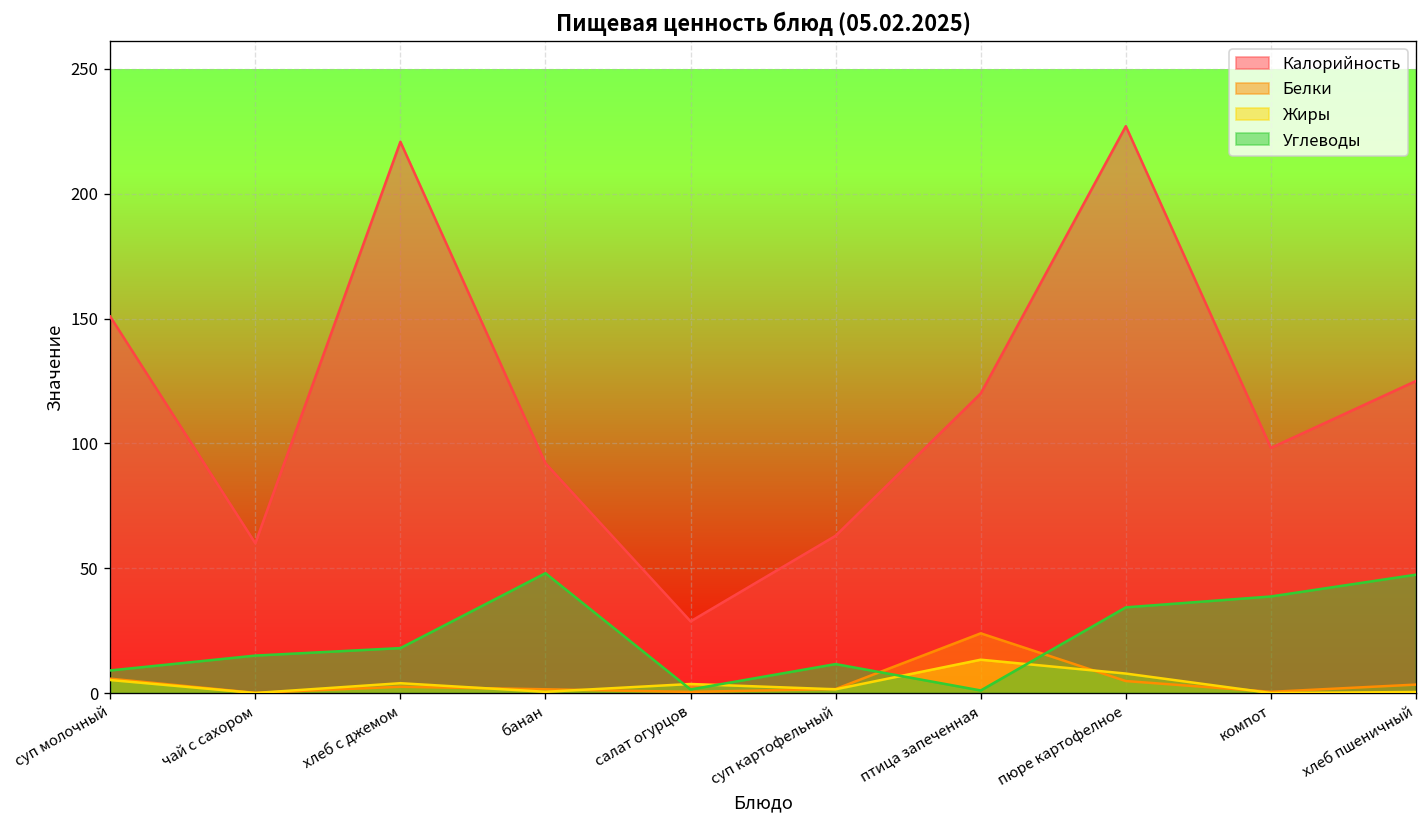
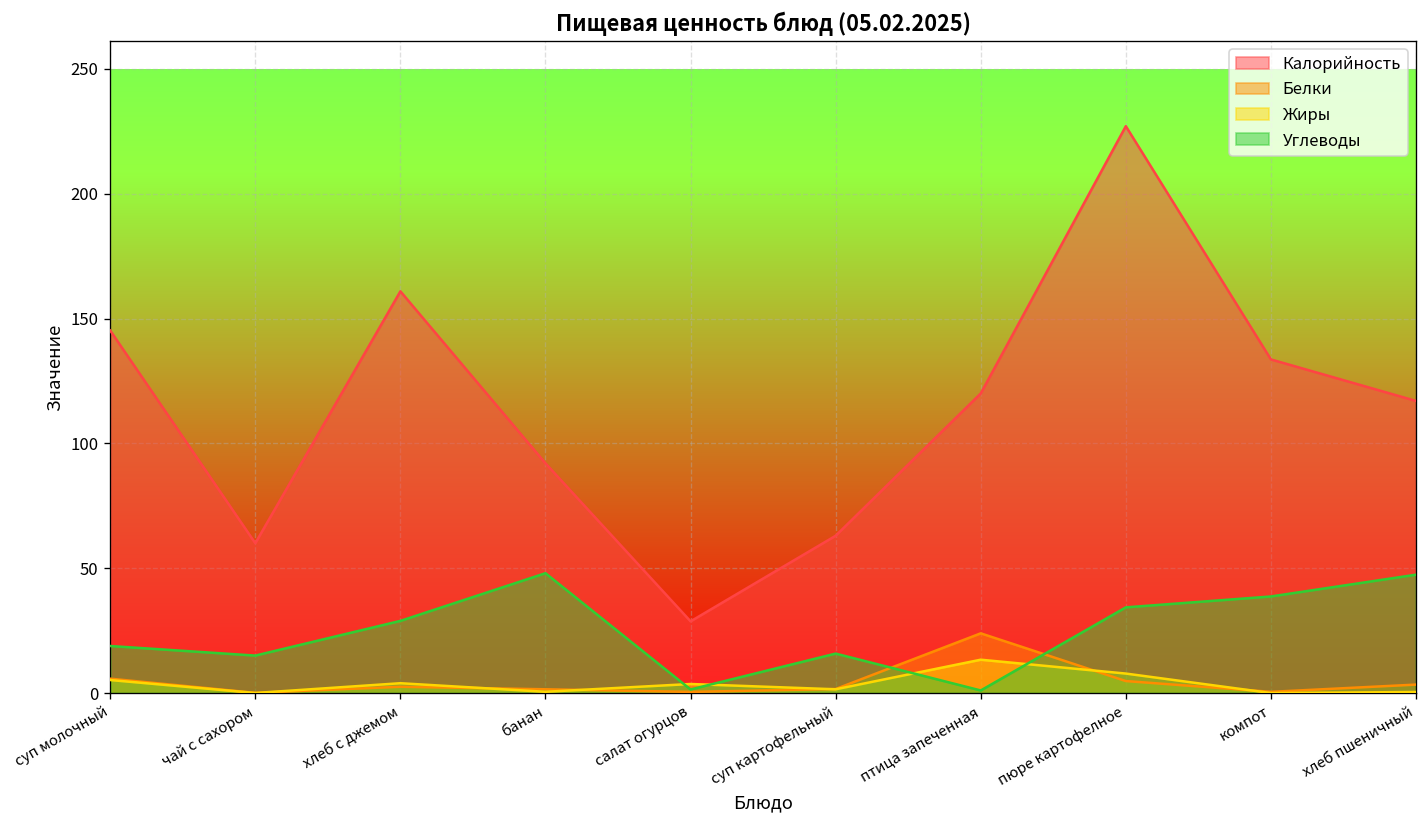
  {
    "Калорийность": {
-     "суп молочный": 151,
+     "суп молочный": 145,
      "чай с сахором": 60,
-     "хлеб с джемом": 221,
+     "хлеб с джемом": 161,
      "банан": 92,
      "салат огурцов": 29,
      "суп картофельный": 63,
      "птица запеченная": 120,
      "пюре картофелное": 227,
-     "компот": 98,
-     "хлеб пшеничный": 125
+     "компот": 134,
+     "хлеб пшеничный": 117
    },
    "Углеводы": {
-     "суп молочный": 9,
+     "суп молочный": 19,
      "чай с сахором": 15,
-     "хлеб с джемом": 18,
+     "хлеб с джемом": 29,
      "банан": 48,
-     "суп картофельный": 12,
+     "суп картофельный": 16,
      "птица запеченная": 1,
      "пюре картофелное": 34,
      "компот": 39,
      "хлеб пшеничный": 47
    }
  }
